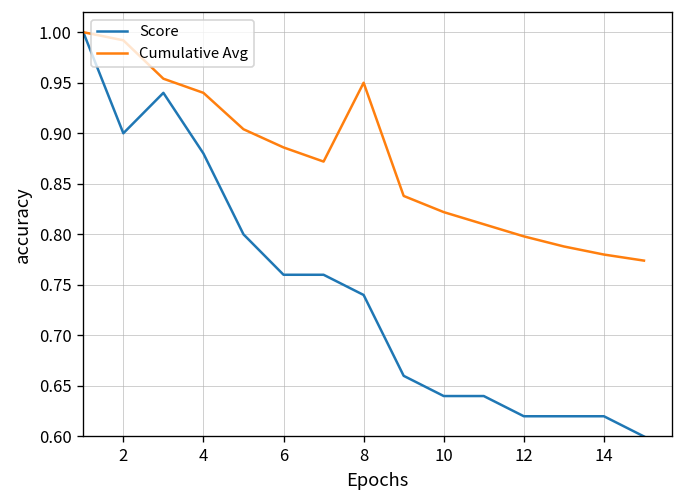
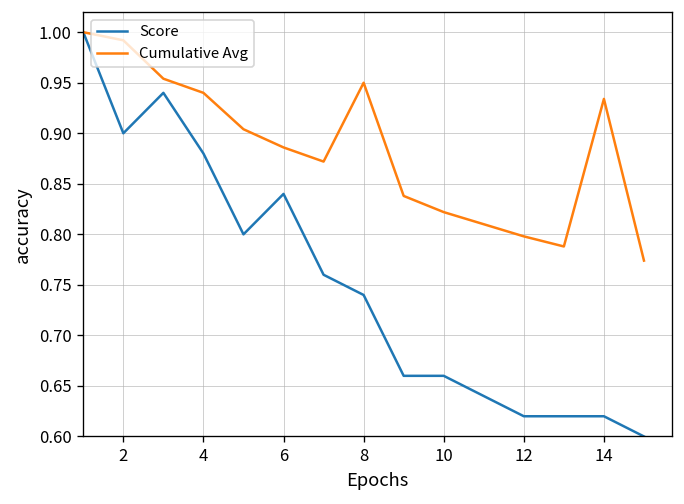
  {
    "Score": {
      "2": 0.90,
      "4": 0.88,
-     "6": 0.76,
+     "6": 0.84,
      "8": 0.74,
-     "10": 0.64,
+     "10": 0.66,
      "12": 0.62,
      "14": 0.62
    },
    "Cumulative Avg": {
      "4": 0.94,
      "6": 0.89,
      "8": 0.95,
      "10": 0.82,
      "12": 0.80,
-     "14": 0.78
+     "14": 0.93
    }
  }
